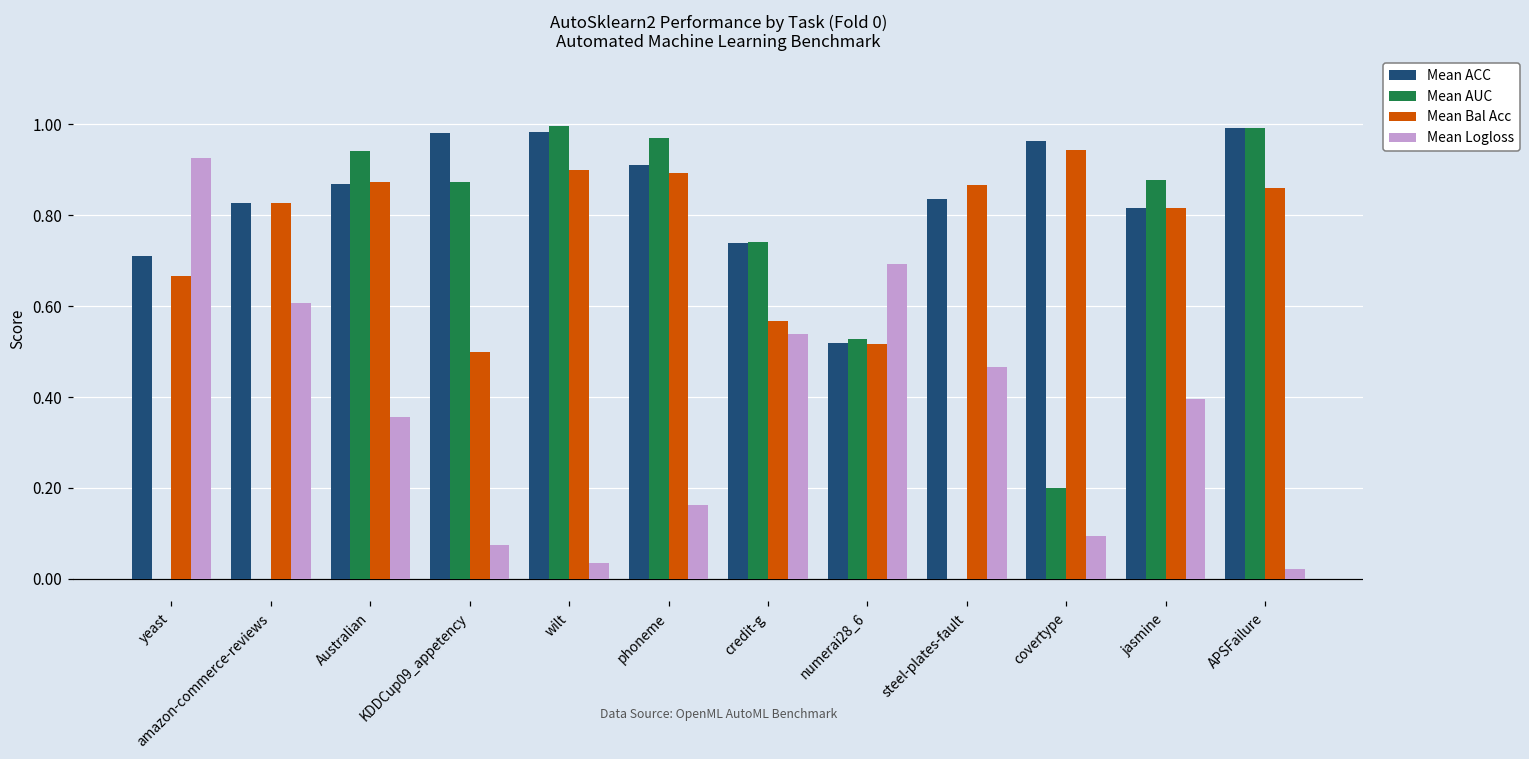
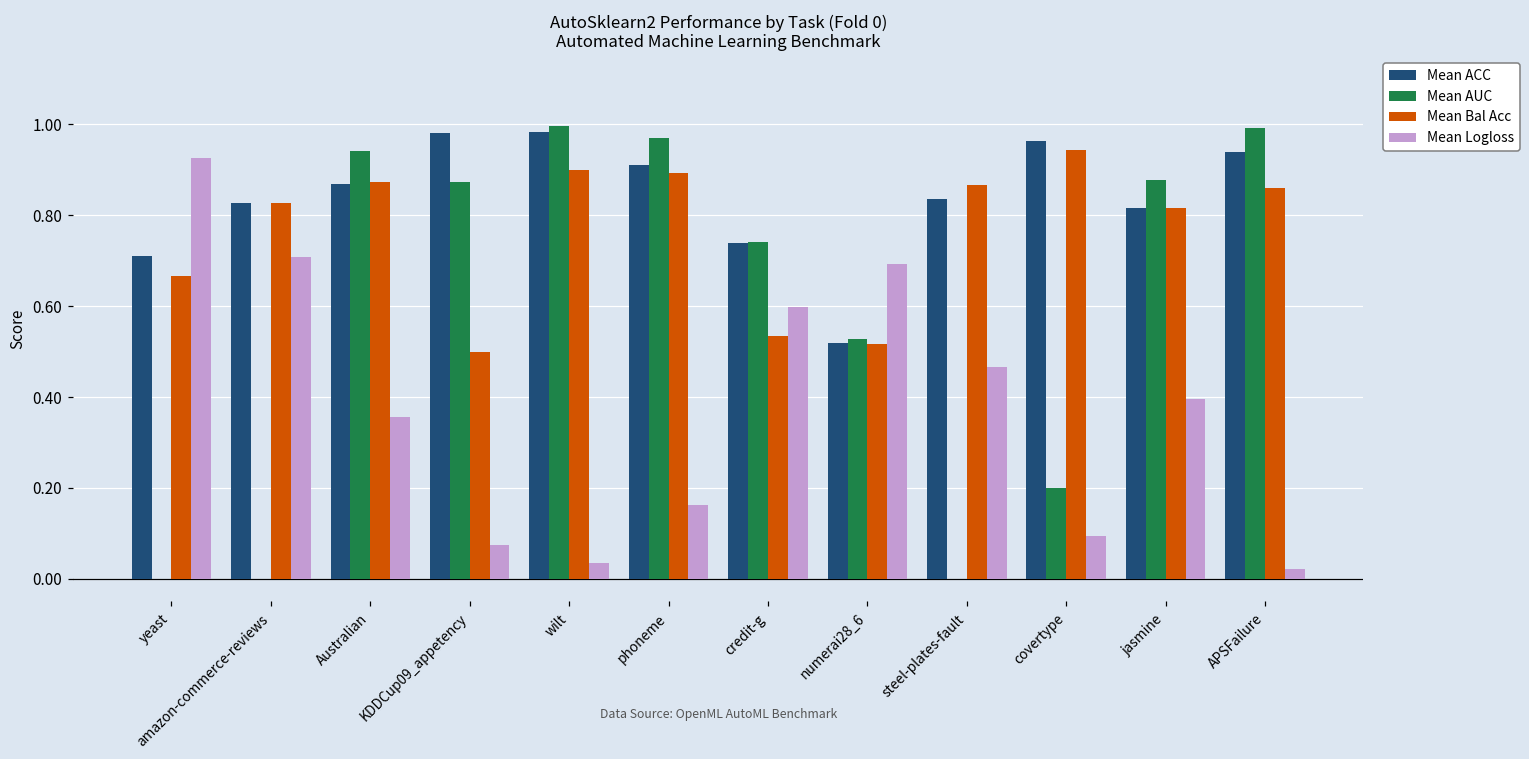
  {
    "Mean ACC": {
      "yeast": 0.71,
      "amazon-commerce-reviews": 0.83,
      "Australian": 0.87,
      "KDDCup09_appetency": 0.98,
      "wilt": 0.98,
      "phoneme": 0.91,
      "credit-g": 0.74,
      "numerai28_6": 0.52,
      "steel-plates-fault": 0.84,
      "covertype": 0.96,
      "jasmine": 0.82,
-     "APSFailure": 0.99
+     "APSFailure": 0.94
    },
    "Mean AUC": {
      "yeast": 0.00,
      "amazon-commerce-reviews": 0.00,
      "Australian": 0.94,
      "KDDCup09_appetency": 0.87,
      "wilt": 1.00,
      "phoneme": 0.97,
      "credit-g": 0.74,
      "numerai28_6": 0.53,
      "steel-plates-fault": 0.00,
      "covertype": 0.20,
      "jasmine": 0.88,
      "APSFailure": 0.99
    },
    "Mean Bal Acc": {
      "yeast": 0.67,
      "amazon-commerce-reviews": 0.83,
      "Australian": 0.87,
      "KDDCup09_appetency": 0.50,
      "wilt": 0.90,
      "phoneme": 0.89,
-     "credit-g": 0.57,
+     "credit-g": 0.53,
      "numerai28_6": 0.52,
      "steel-plates-fault": 0.87,
      "covertype": 0.94,
      "jasmine": 0.82,
      "APSFailure": 0.86
    },
    "Mean Logloss": {
      "yeast": 0.93,
-     "amazon-commerce-reviews": 0.61,
+     "amazon-commerce-reviews": 0.71,
      "Australian": 0.36,
      "KDDCup09_appetency": 0.08,
      "wilt": 0.03,
      "phoneme": 0.16,
-     "credit-g": 0.54,
+     "credit-g": 0.60,
      "numerai28_6": 0.69,
      "steel-plates-fault": 0.47,
      "covertype": 0.09,
      "jasmine": 0.40,
      "APSFailure": 0.02
    }
  }
